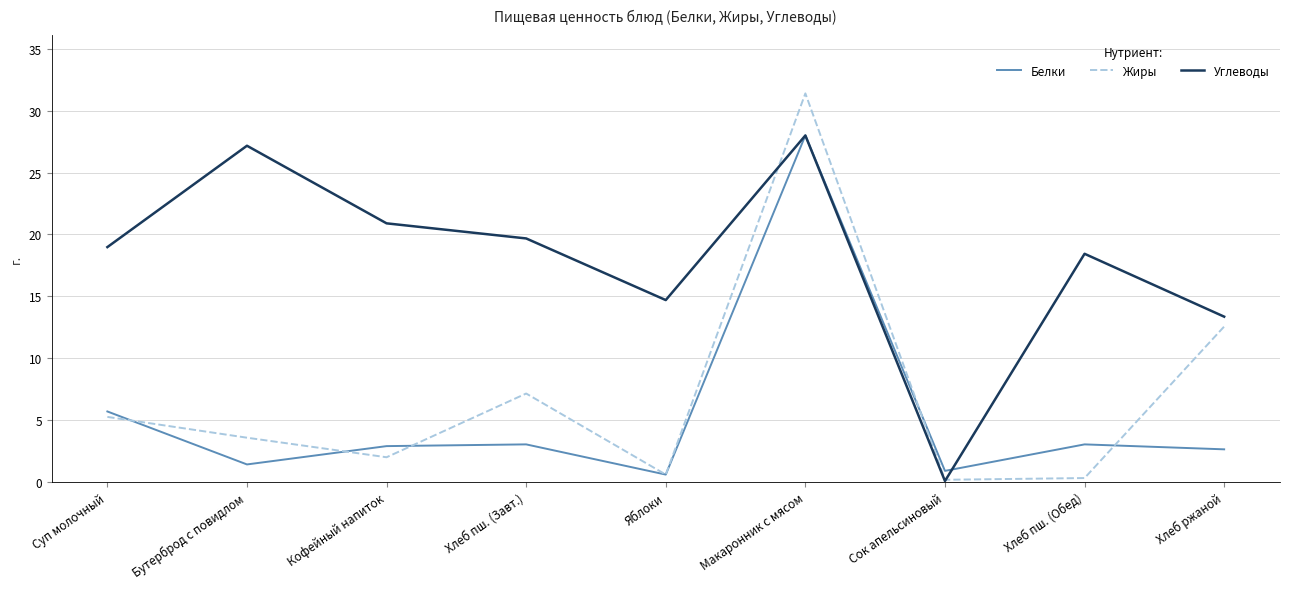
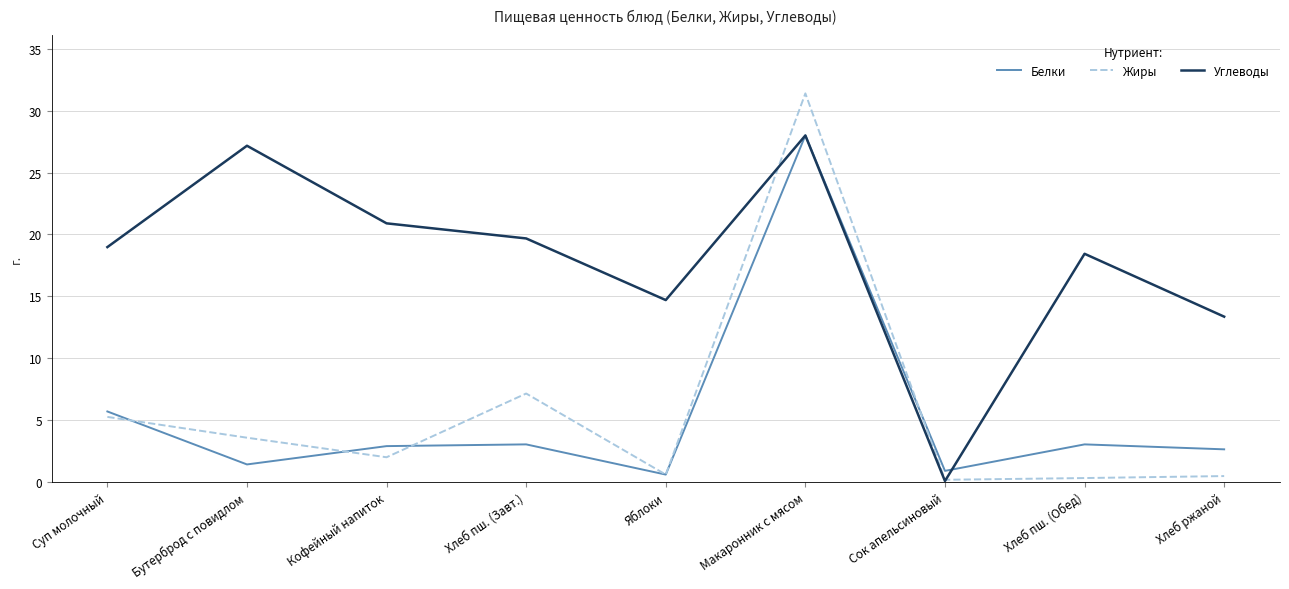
  {
    "Белки": {
      "Суп молочный": 5.7,
      "Бутерброд с повидлом": 1.4,
      "Кофейный напиток": 2.9,
      "Хлеб пш. (Завт.)": 3.0,
      "Сок апельсиновый": 0.9,
      "Хлеб пш. (Обед)": 3.0,
      "Хлеб ржаной": 2.6
    },
    "Жиры": {
      "Суп молочный": 5.3,
      "Бутерброд с повидлом": 3.6,
      "Кофейный напиток": 2.0,
      "Хлеб пш. (Завт.)": 7.2,
      "Макаронник с мясом": 31.4,
      "Хлеб пш. (Обед)": 0.3,
-     "Хлеб ржаной": 12.6
+     "Хлеб ржаной": 0.5
    },
    "Углеводы": {
      "Суп молочный": 19.0,
      "Бутерброд с повидлом": 27.2,
      "Кофейный напиток": 20.9,
      "Хлеб пш. (Завт.)": 19.7,
      "Яблоки": 14.7,
      "Хлеб пш. (Обед)": 18.4,
      "Хлеб ржаной": 13.4
    }
  }
